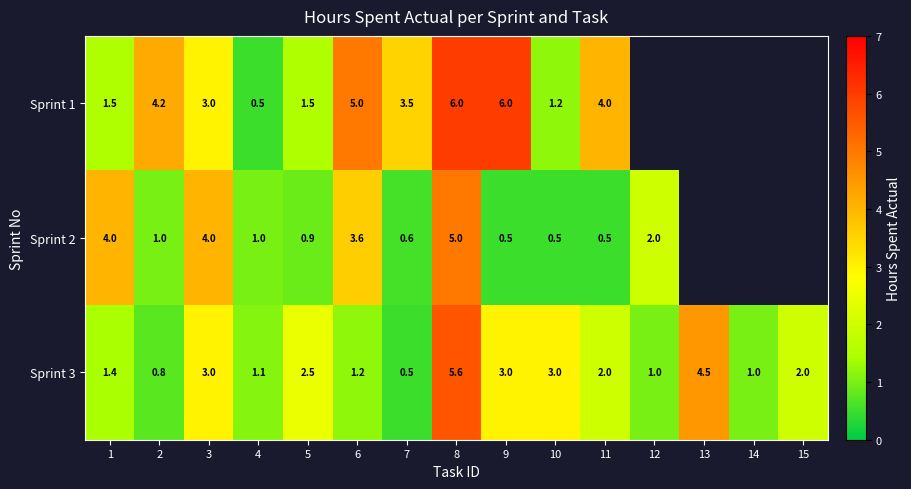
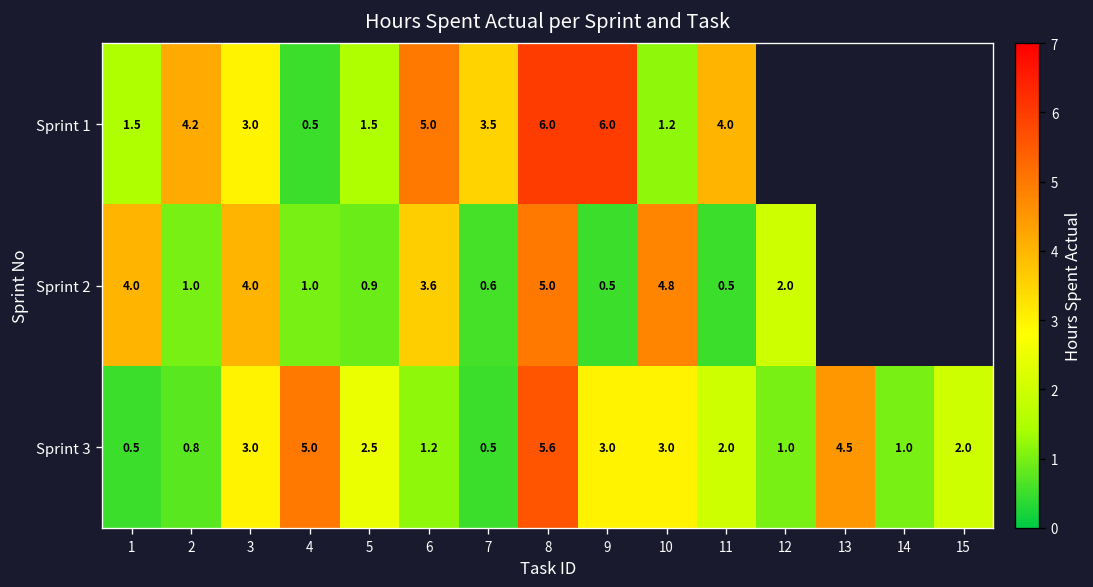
  {
    "Sprint 1": {
      "1": 1.5,
      "2": 4.2,
      "3": 3.0,
      "4": 0.5,
      "5": 1.5,
      "6": 5.0,
      "7": 3.5,
      "8": 6.0,
      "9": 6.0,
      "10": 1.2,
      "11": 4.0
    },
    "Sprint 2": {
      "1": 4.0,
      "2": 1.0,
      "3": 4.0,
      "4": 1.0,
      "5": 0.9,
      "6": 3.6,
      "7": 0.6,
      "8": 5.0,
      "9": 0.5,
-     "10": 0.5,
+     "10": 4.8,
      "11": 0.5,
      "12": 2.0
    },
    "Sprint 3": {
-     "1": 1.4,
+     "1": 0.5,
      "2": 0.8,
      "3": 3.0,
-     "4": 1.1,
+     "4": 5.0,
      "5": 2.5,
      "6": 1.2,
      "7": 0.5,
      "8": 5.6,
      "9": 3.0,
      "10": 3.0,
      "11": 2.0,
      "12": 1.0,
      "13": 4.5,
      "14": 1.0,
      "15": 2.0
    }
  }
